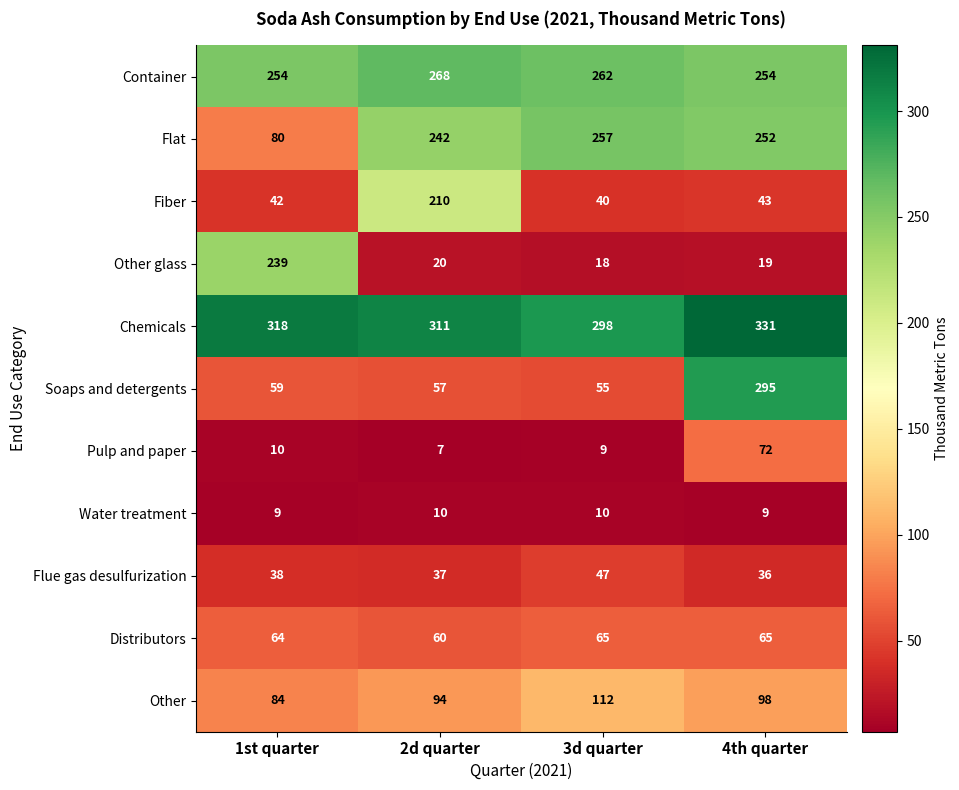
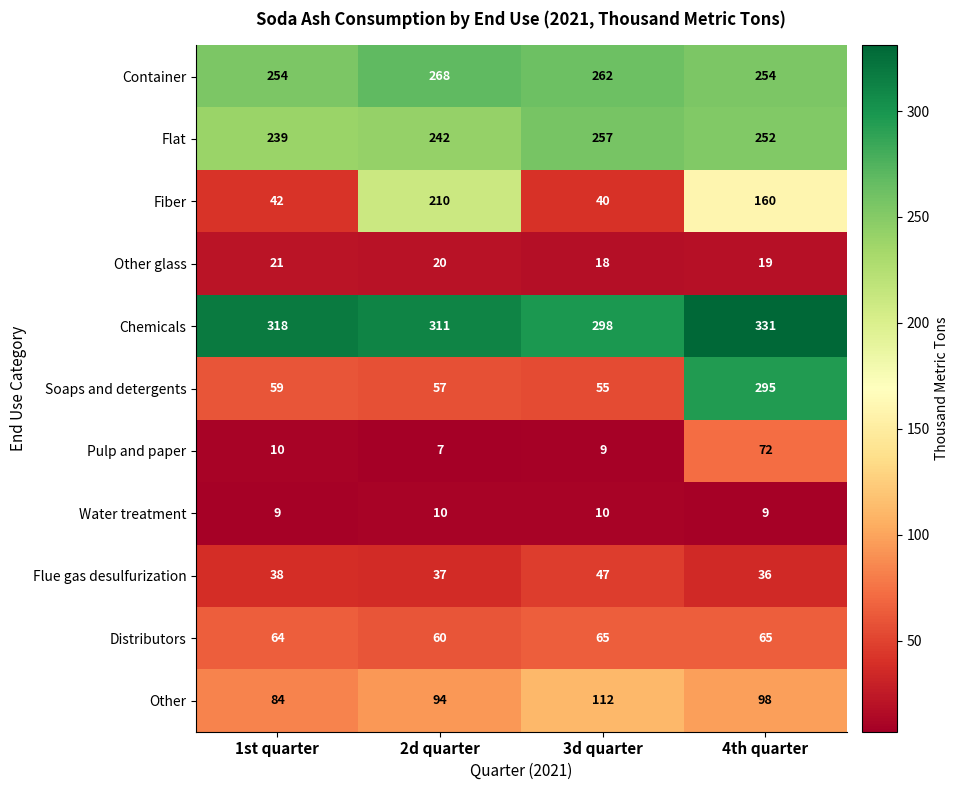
  {
    "Container": {
      "1st quarter": 254,
      "2d quarter": 268,
      "3d quarter": 262,
      "4th quarter": 254
    },
    "Flat": {
-     "1st quarter": 80,
+     "1st quarter": 239,
      "2d quarter": 242,
      "3d quarter": 257,
      "4th quarter": 252
    },
    "Fiber": {
      "1st quarter": 42,
      "2d quarter": 210,
      "3d quarter": 40,
-     "4th quarter": 43
+     "4th quarter": 160
    },
    "Other glass": {
-     "1st quarter": 239,
+     "1st quarter": 21,
      "2d quarter": 20,
      "3d quarter": 18,
      "4th quarter": 19
    },
    "Chemicals": {
      "1st quarter": 318,
      "2d quarter": 311,
      "3d quarter": 298,
      "4th quarter": 331
    },
    "Soaps and detergents": {
      "1st quarter": 59,
      "2d quarter": 57,
      "3d quarter": 55,
      "4th quarter": 295
    },
    "Pulp and paper": {
      "1st quarter": 10,
      "2d quarter": 7,
      "3d quarter": 9,
      "4th quarter": 72
    },
    "Water treatment": {
      "1st quarter": 9,
      "2d quarter": 10,
      "3d quarter": 10,
      "4th quarter": 9
    },
    "Flue gas desulfurization": {
      "1st quarter": 38,
      "2d quarter": 37,
      "3d quarter": 47,
      "4th quarter": 36
    },
    "Distributors": {
      "1st quarter": 64,
      "2d quarter": 60,
      "3d quarter": 65,
      "4th quarter": 65
    },
    "Other": {
      "1st quarter": 84,
      "2d quarter": 94,
      "3d quarter": 112,
      "4th quarter": 98
    }
  }
